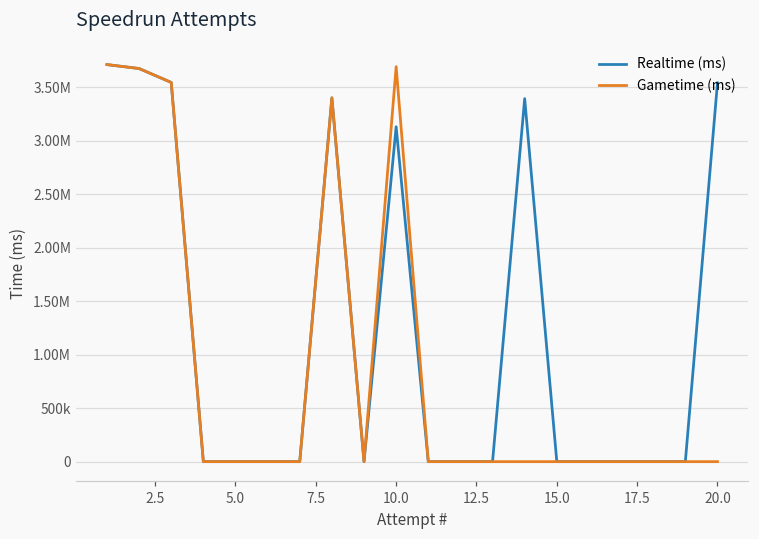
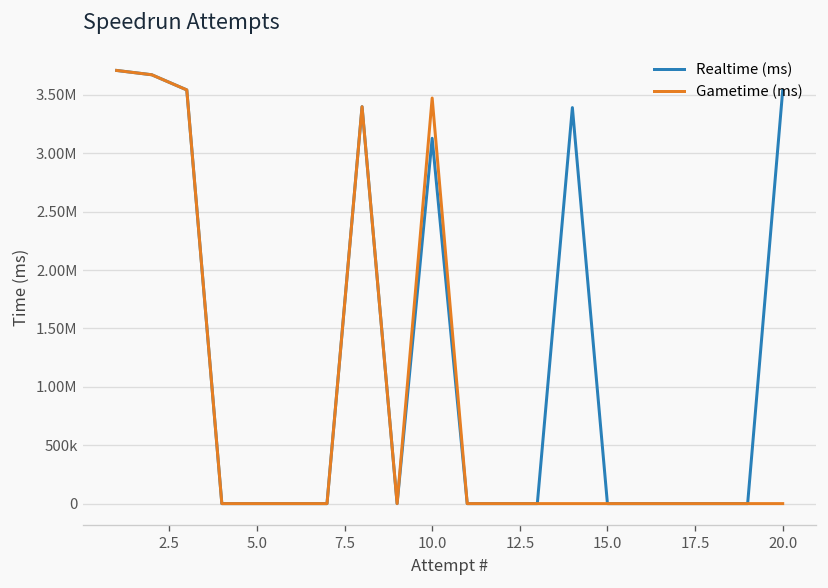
  {
    "Realtime (ms)": {
      "10.0": 3100000,
      "20.0": 3500000
    },
    "Gametime (ms)": {
-     "10.0": 3700000,
+     "10.0": 3500000,
      "20.0": 0
    }
  }
